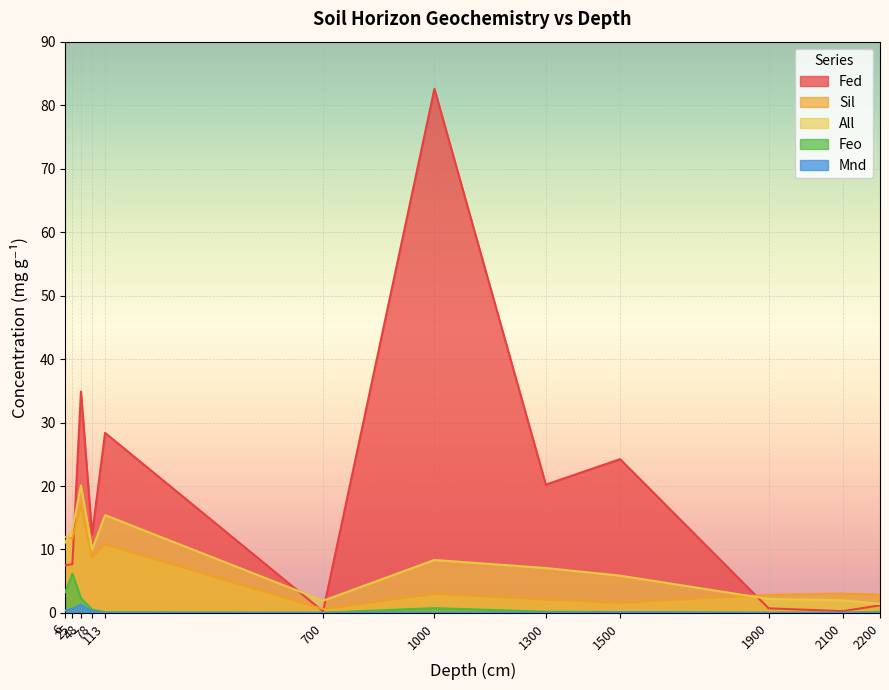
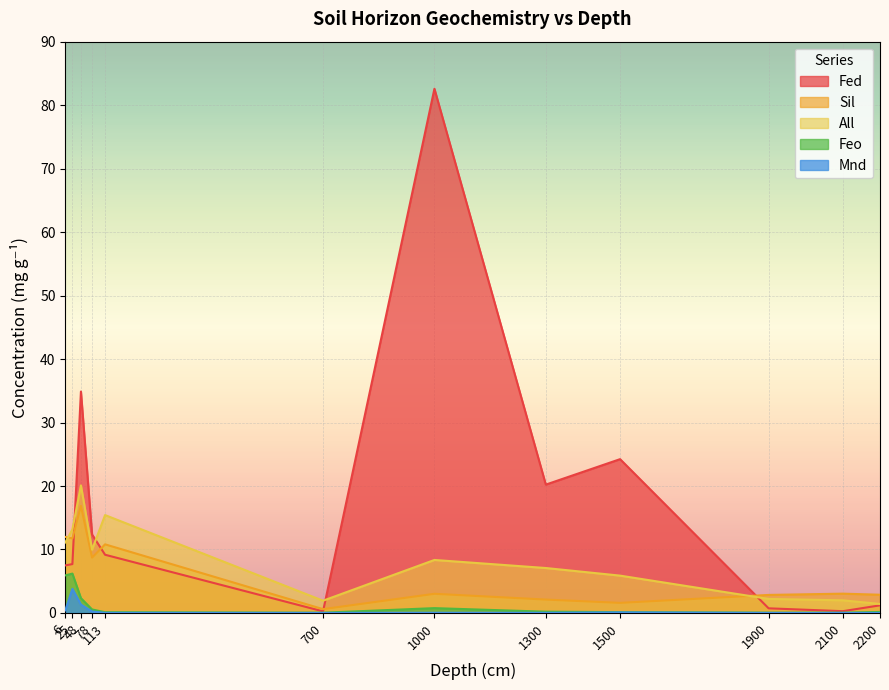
  {
    "Fed": {
      "6": 7,
      "25": 8,
      "48": 35,
      "78": 12,
-     "113": 28,
+     "113": 9,
      "1000": 83,
      "1300": 20,
      "1500": 24,
      "1900": 1
    },
    "Feo": {
-     "6": 3,
+     "6": 6,
      "25": 6,
      "48": 2,
      "1000": 1
    },
    "Mnd": {
      "6": 0,
-     "25": 1,
+     "25": 4,
      "48": 1,
      "1000": 0
    }
  }
